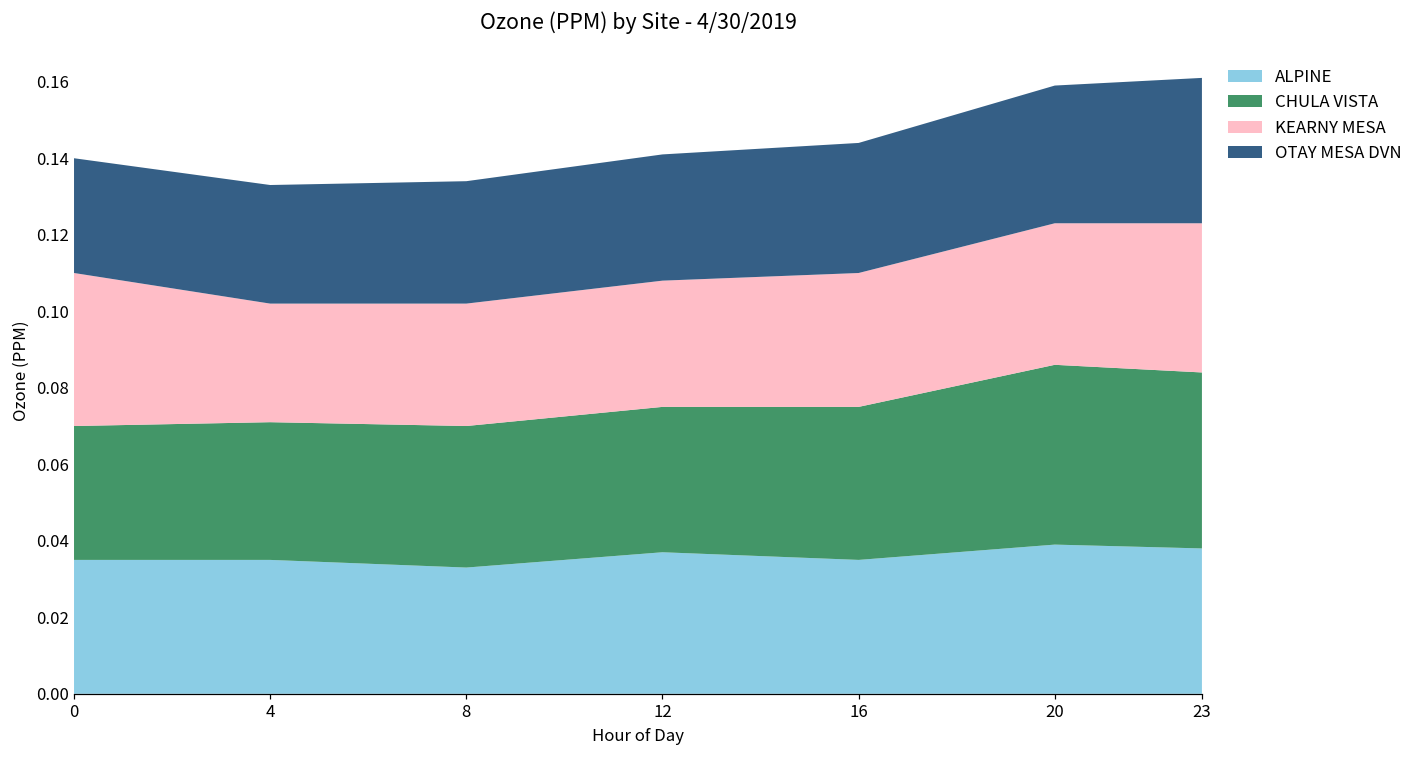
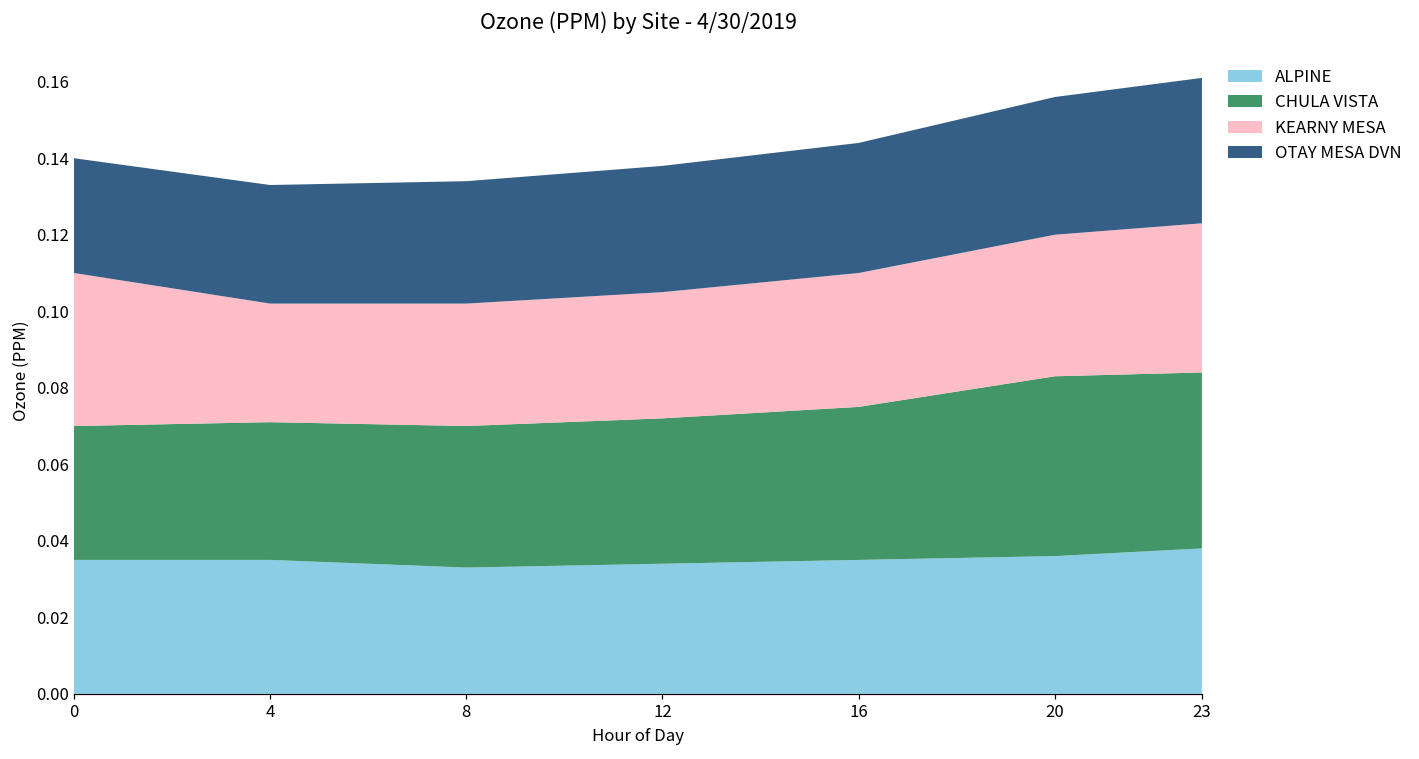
  {
    "ALPINE": {
      "0": 0.035,
      "4": 0.035,
      "8": 0.033,
-     "12": 0.037,
+     "12": 0.034,
      "16": 0.035,
-     "20": 0.039,
+     "20": 0.036,
      "23": 0.038
    },
    "CHULA VISTA": {
      "0": 0.035,
      "4": 0.036,
      "8": 0.037,
      "12": 0.038,
      "16": 0.040,
      "20": 0.047,
      "23": 0.046
    },
    "KEARNY MESA": {
      "0": 0.040,
      "4": 0.031,
      "8": 0.032,
      "12": 0.033,
      "16": 0.035,
      "20": 0.037,
      "23": 0.039
    },
    "OTAY MESA DVN": {
      "0": 0.030,
      "4": 0.031,
      "8": 0.032,
      "12": 0.033,
      "16": 0.034,
      "20": 0.036,
      "23": 0.038
    }
  }
